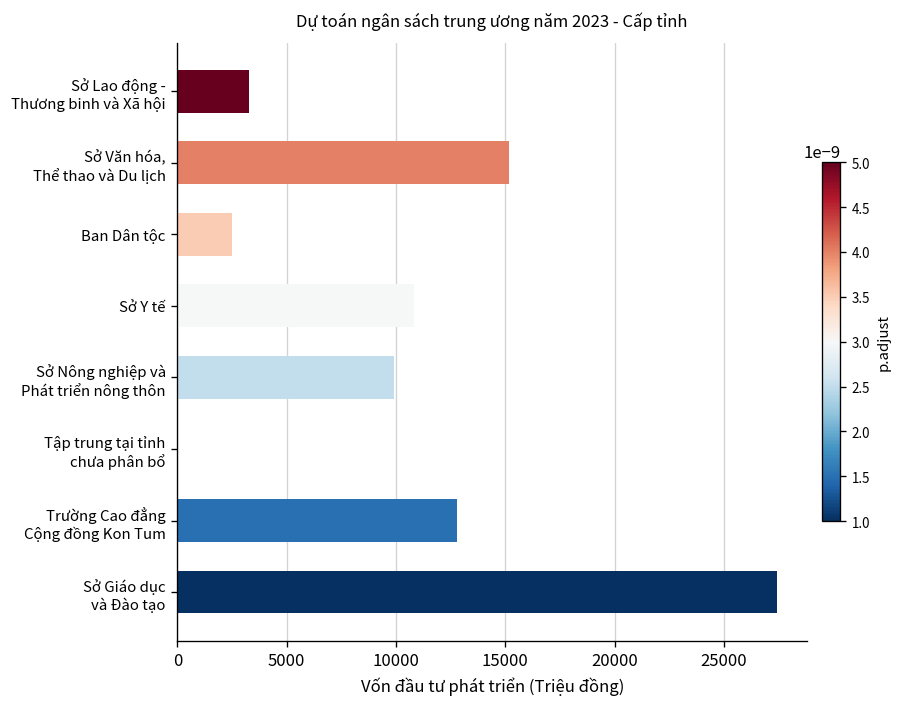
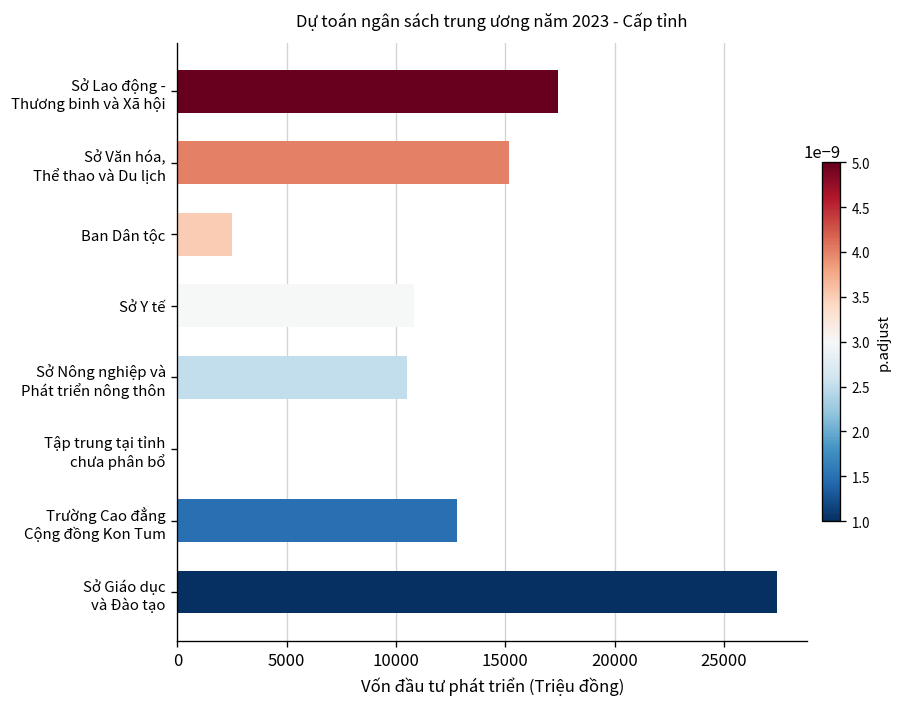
  {
-   "Sở Lao động - Thương binh và Xã hội": 3300,
+   "Sở Lao động - Thương binh và Xã hội": 17400,
    "Sở Văn hóa, Thể thao và Du lịch": 15200,
    "Ban Dân tộc": 2500,
    "Sở Y tế": 10800,
-   "Sở Nông nghiệp và Phát triển nông thôn": 9900,
+   "Sở Nông nghiệp và Phát triển nông thôn": 10500,
    "Tập trung tại tỉnh chưa phân bổ": 0,
    "Trường Cao đẳng Cộng đồng Kon Tum": 12800,
    "Sở Giáo dục và Đào tạo": 27400
  }
